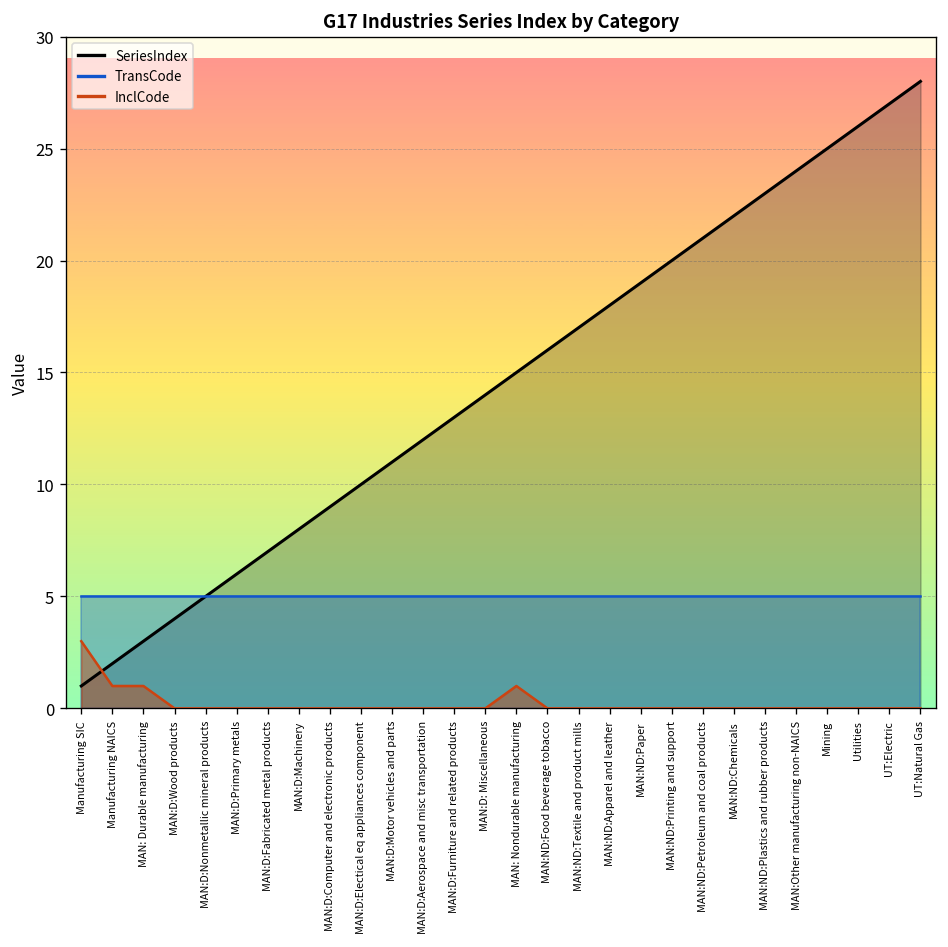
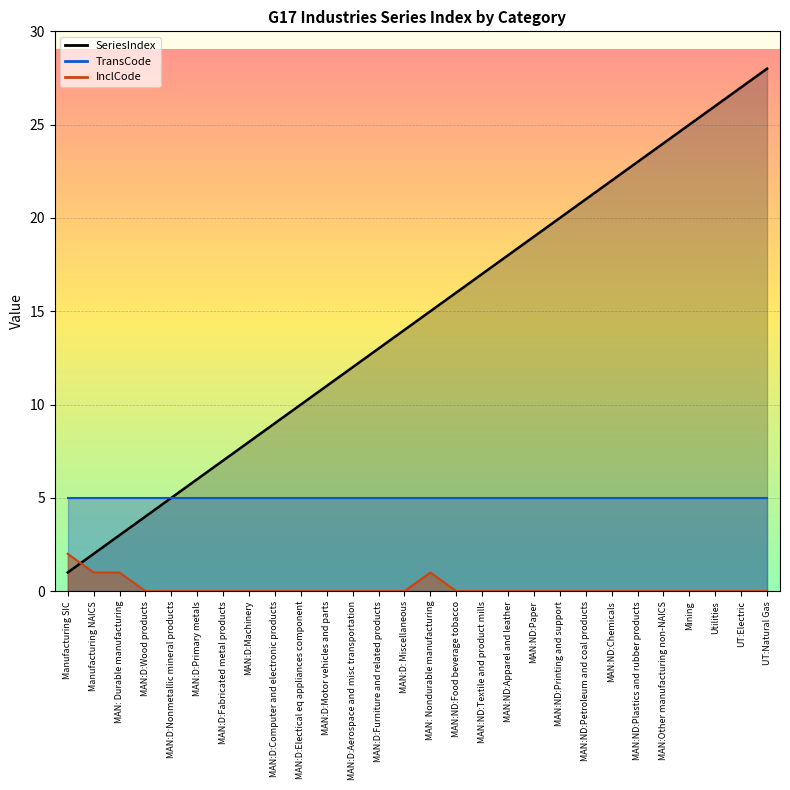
  {
    "TransCode": {
      "Manufacturing SIC": 5,
      "Manufacturing NAICS": 5,
      "MAN: Durable manufacturing": 5,
      "MAN:D:Wood products": 5,
      "MAN:D:Primary metals": 5,
      "MAN:D:Fabricated metal products": 5,
      "MAN:D:Machinery": 5,
      "MAN:D:Computer and electronic products": 5,
      "MAN:D:Electical eq appliances component": 5,
      "MAN:D:Motor vehicles and parts": 5,
      "MAN:D:Aerospace and misc transportation": 5,
      "MAN:D:Furniture and related products": 5,
      "MAN:D: Miscellaneous": 5,
      "MAN: Nondurable manufacturing": 5,
      "MAN:ND:Food beverage tobacco": 5,
      "MAN:ND:Textile and product mills": 5,
      "MAN:ND:Apparel and leather": 5,
      "MAN:ND:Paper": 5,
      "MAN:ND:Printing and support": 5,
      "MAN:ND:Petroleum and coal products": 5,
      "MAN:ND:Chemicals": 5,
      "MAN:ND:Plastics and rubber products": 5,
      "MAN:Other manufacturing non-NAICS": 5,
      "Mining": 5,
      "Utilities": 5,
      "UT:Electric": 5,
      "UT:Natural Gas": 5
    },
    "InclCode": {
-     "Manufacturing SIC": 3,
+     "Manufacturing SIC": 2,
      "Manufacturing NAICS": 1,
      "MAN: Durable manufacturing": 1,
      "MAN:D:Wood products": 0,
      "MAN:D:Nonmetallic mineral products": 0,
      "MAN:D:Primary metals": 0,
      "MAN:D:Fabricated metal products": 0,
      "MAN:D:Machinery": 0,
      "MAN:D:Computer and electronic products": 0,
      "MAN:D:Electical eq appliances component": 0,
      "MAN:D:Motor vehicles and parts": 0,
      "MAN:D:Aerospace and misc transportation": 0,
      "MAN:D:Furniture and related products": 0,
      "MAN:D: Miscellaneous": 0,
      "MAN: Nondurable manufacturing": 1,
      "MAN:ND:Food beverage tobacco": 0,
      "MAN:ND:Textile and product mills": 0,
      "MAN:ND:Apparel and leather": 0,
      "MAN:ND:Paper": 0,
      "MAN:ND:Printing and support": 0,
      "MAN:ND:Petroleum and coal products": 0,
      "MAN:ND:Chemicals": 0,
      "MAN:ND:Plastics and rubber products": 0,
      "MAN:Other manufacturing non-NAICS": 0,
      "Mining": 0,
      "Utilities": 0,
      "UT:Electric": 0,
      "UT:Natural Gas": 0
    }
  }
